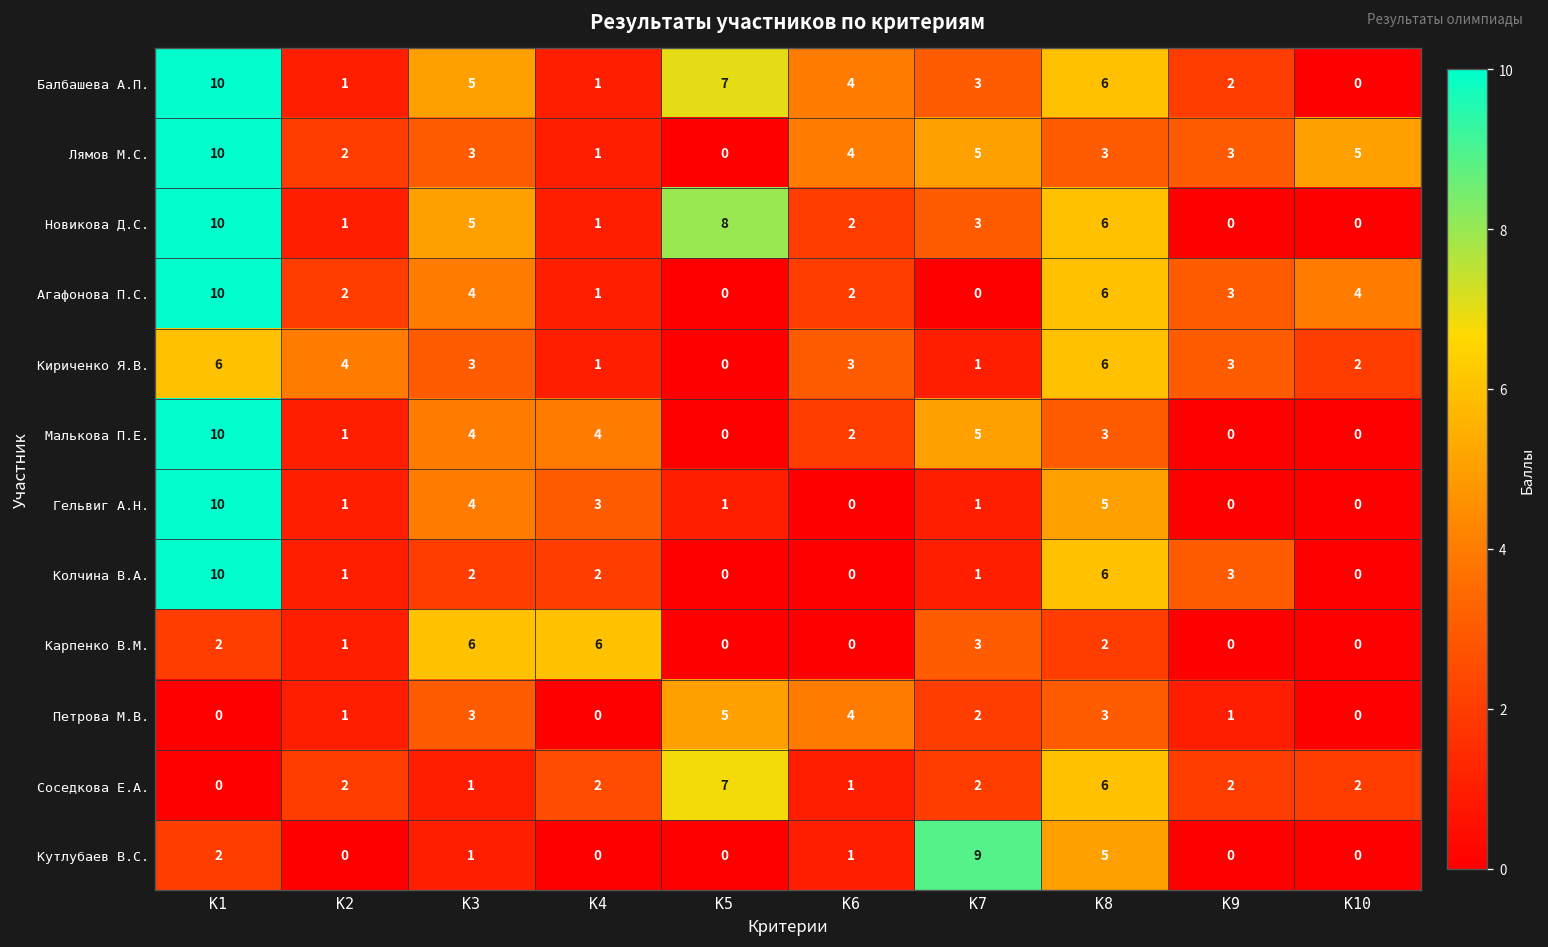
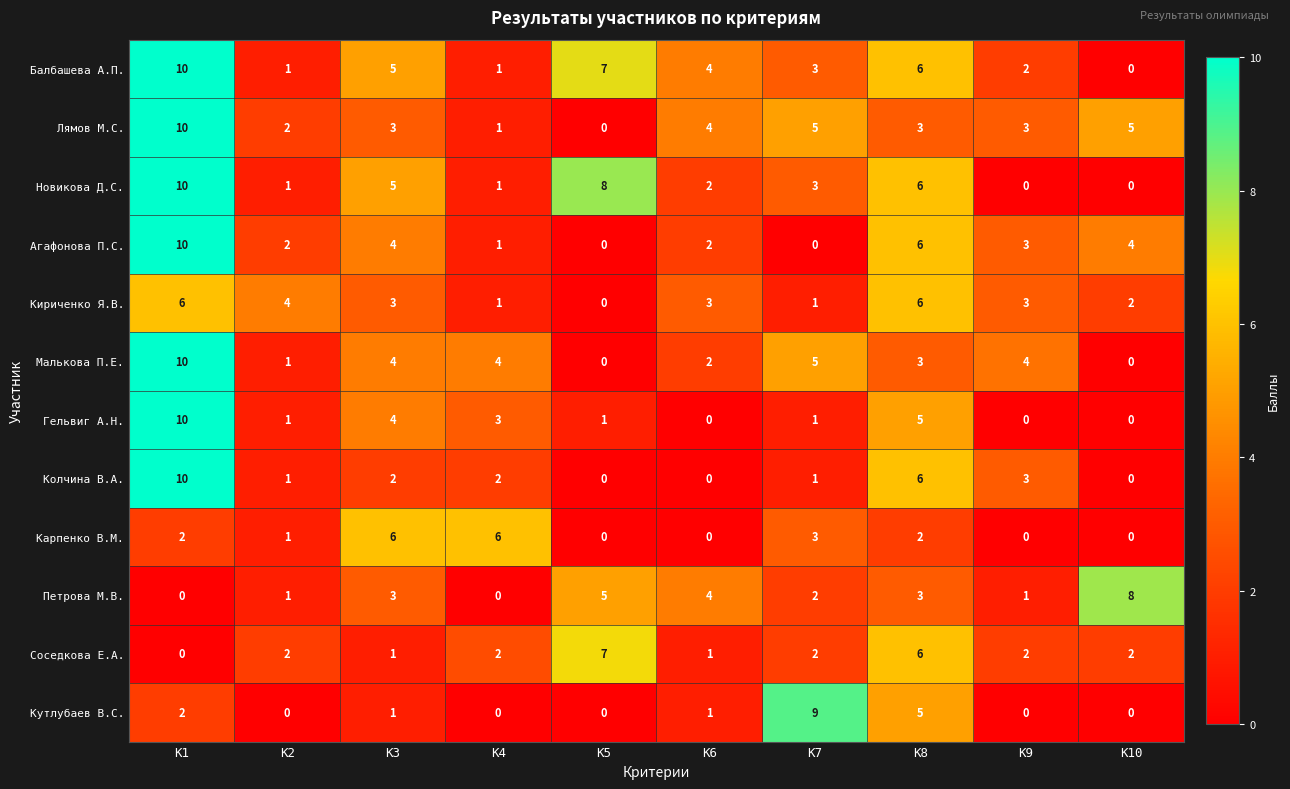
  {
    "Балбашева А.П.": {
      "К1": 10,
      "К2": 1,
      "К3": 5,
      "К4": 1,
      "К5": 7,
      "К6": 4,
      "К7": 3,
      "К8": 6,
      "К9": 2,
      "К10": 0
    },
    "Лямов М.С.": {
      "К1": 10,
      "К2": 2,
      "К3": 3,
      "К4": 1,
      "К5": 0,
      "К6": 4,
      "К7": 5,
      "К8": 3,
      "К9": 3,
      "К10": 5
    },
    "Новикова Д.С.": {
      "К1": 10,
      "К2": 1,
      "К3": 5,
      "К4": 1,
      "К5": 8,
      "К6": 2,
      "К7": 3,
      "К8": 6,
      "К9": 0,
      "К10": 0
    },
    "Агафонова П.С.": {
      "К1": 10,
      "К2": 2,
      "К3": 4,
      "К4": 1,
      "К5": 0,
      "К6": 2,
      "К7": 0,
      "К8": 6,
      "К9": 3,
      "К10": 4
    },
    "Кириченко Я.В.": {
      "К1": 6,
      "К2": 4,
      "К3": 3,
      "К4": 1,
      "К5": 0,
      "К6": 3,
      "К7": 1,
      "К8": 6,
      "К9": 3,
      "К10": 2
    },
    "Малькова П.Е.": {
      "К1": 10,
      "К2": 1,
      "К3": 4,
      "К4": 4,
      "К5": 0,
      "К6": 2,
      "К7": 5,
      "К8": 3,
-     "К9": 0,
+     "К9": 4,
      "К10": 0
    },
    "Гельвиг А.Н.": {
      "К1": 10,
      "К2": 1,
      "К3": 4,
      "К4": 3,
      "К5": 1,
      "К6": 0,
      "К7": 1,
      "К8": 5,
      "К9": 0,
      "К10": 0
    },
    "Колчина В.А.": {
      "К1": 10,
      "К2": 1,
      "К3": 2,
      "К4": 2,
      "К5": 0,
      "К6": 0,
      "К7": 1,
      "К8": 6,
      "К9": 3,
      "К10": 0
    },
    "Карпенко В.М.": {
      "К1": 2,
      "К2": 1,
      "К3": 6,
      "К4": 6,
      "К5": 0,
      "К6": 0,
      "К7": 3,
      "К8": 2,
      "К9": 0,
      "К10": 0
    },
    "Петрова М.В.": {
      "К1": 0,
      "К2": 1,
      "К3": 3,
      "К4": 0,
      "К5": 5,
      "К6": 4,
      "К7": 2,
      "К8": 3,
      "К9": 1,
-     "К10": 0
+     "К10": 8
    },
    "Соседкова Е.А.": {
      "К1": 0,
      "К2": 2,
      "К3": 1,
      "К4": 2,
      "К5": 7,
      "К6": 1,
      "К7": 2,
      "К8": 6,
      "К9": 2,
      "К10": 2
    },
    "Кутлубаев В.С.": {
      "К1": 2,
      "К2": 0,
      "К3": 1,
      "К4": 0,
      "К5": 0,
      "К6": 1,
      "К7": 9,
      "К8": 5,
      "К9": 0,
      "К10": 0
    }
  }
